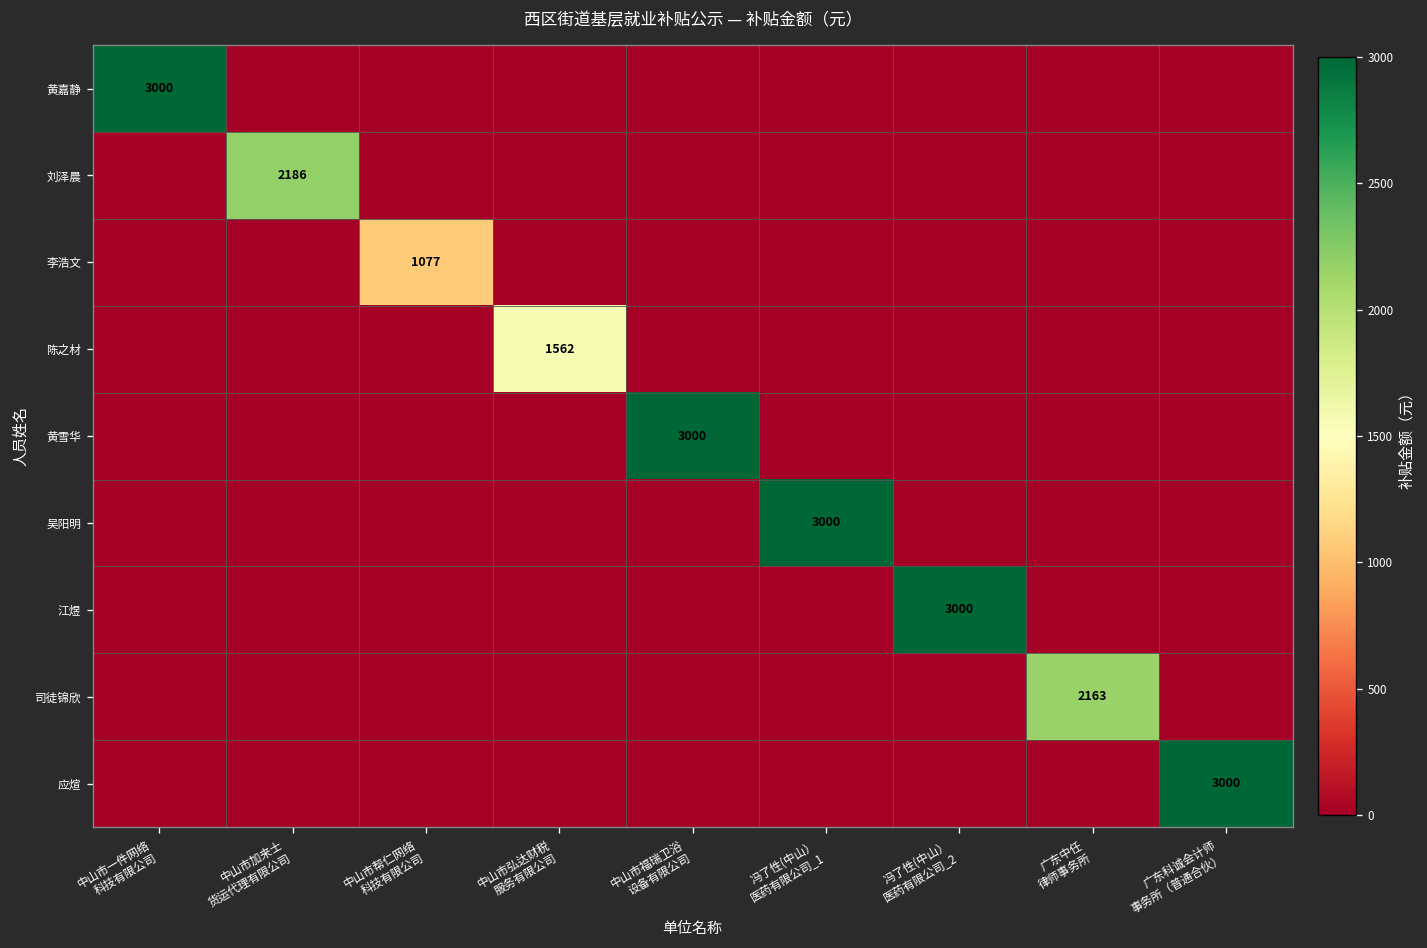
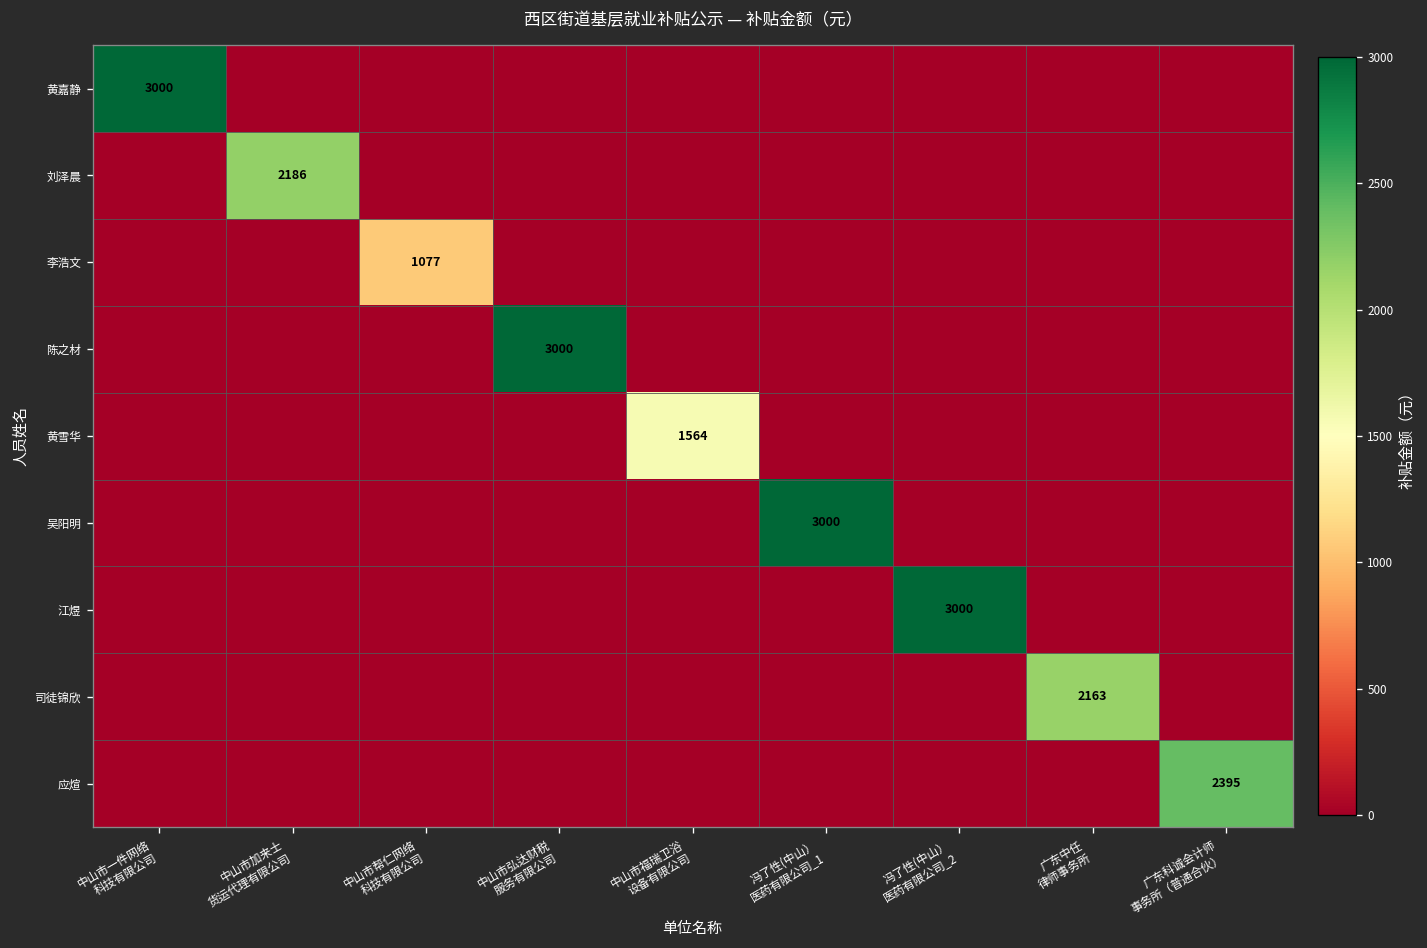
  {
    "黄嘉静": {
      "中山市一件网络 科技有限公司": 3000
    },
    "刘泽晨": {
      "中山市加来士 货运代理有限公司": 2186
    },
    "李浩文": {
      "中山市帮仁网络 科技有限公司": 1077
    },
    "陈之材": {
-     "中山市弘达财税 服务有限公司": 1562
+     "中山市弘达财税 服务有限公司": 3000
    },
    "黄雪华": {
-     "中山市福瑞卫浴 设备有限公司": 3000
+     "中山市福瑞卫浴 设备有限公司": 1564
    },
    "吴阳明": {
      "冯了性(中山） 医药有限公司_1": 3000
    },
    "江煜": {
      "冯了性(中山） 医药有限公司_2": 3000
    },
    "司徒锦欣": {
      "广东中任 律师事务所": 2163
    },
    "应煊": {
-     "广东科诚会计师 事务所（普通合伙）": 3000
+     "广东科诚会计师 事务所（普通合伙）": 2395
    }
  }
